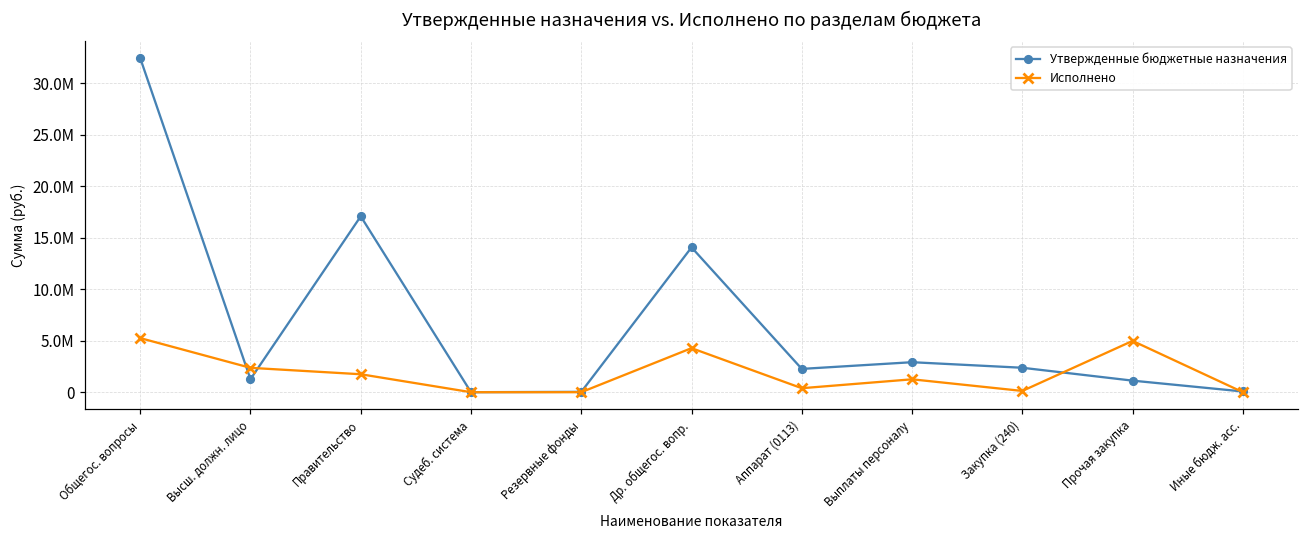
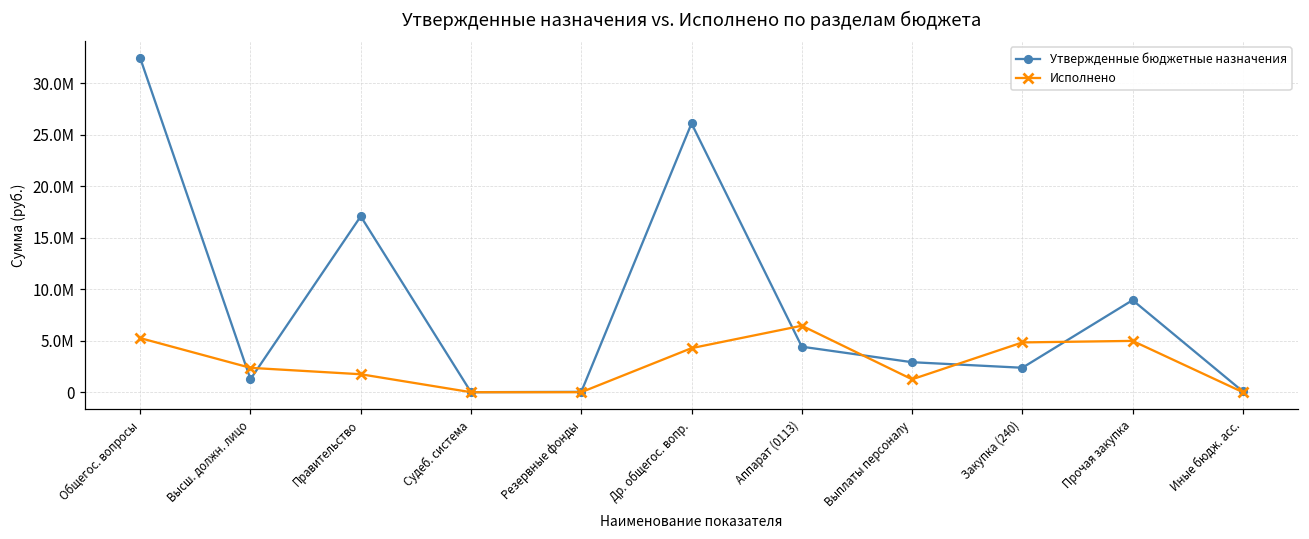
  {
    "Утвержденные бюджетные назначения": {
      "Общегос. вопросы": "32М",
      "Высш. должн. лицо": "1М",
      "Правительство": "17М",
-     "Др. общегос. вопр.": "14М",
-     "Аппарат (0113)": "2М",
+     "Др. общегос. вопр.": "26М",
+     "Аппарат (0113)": "4М",
      "Выплаты персоналу": "3М",
      "Закупка (240)": "2М",
-     "Прочая закупка": "1М"
+     "Прочая закупка": "9М"
    },
    "Исполнено": {
      "Общегос. вопросы": "5М",
      "Высш. должн. лицо": "2М",
      "Правительство": "2М",
      "Др. общегос. вопр.": "4М",
-     "Аппарат (0113)": "0М",
+     "Аппарат (0113)": "6М",
      "Выплаты персоналу": "1М",
-     "Закупка (240)": "0М",
+     "Закупка (240)": "5М",
      "Прочая закупка": "5М"
    }
  }
